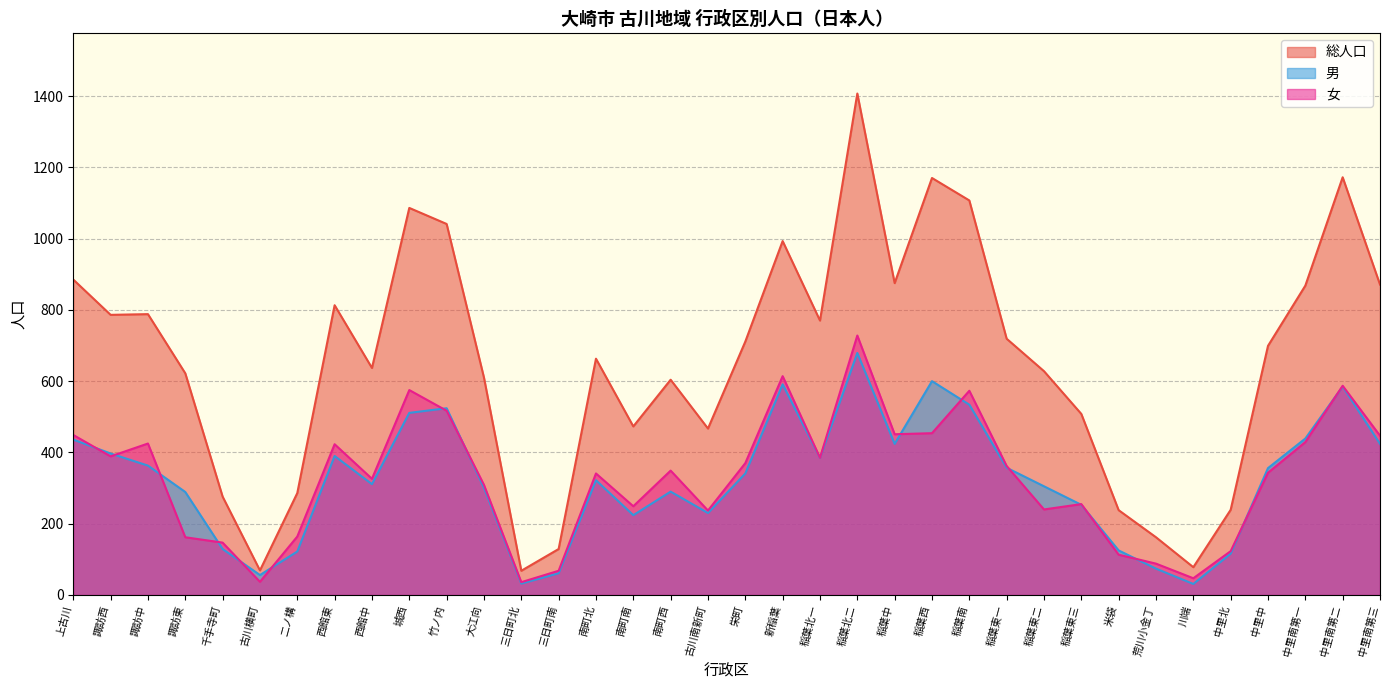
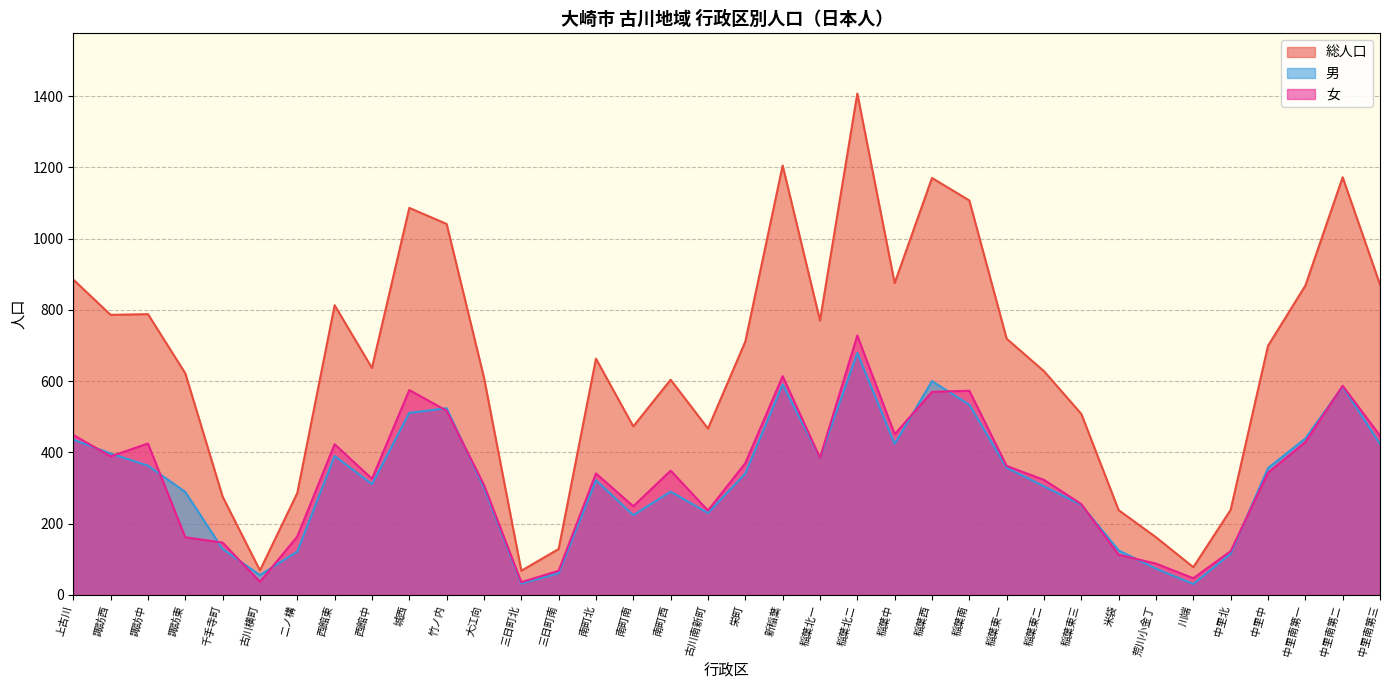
  {
    "総人口": {
      "上古川": 890,
      "諏訪西": 790,
      "諏訪中": 790,
      "諏訪東": 620,
      "千手寺町": 280,
      "古川横町": 70,
      "二ノ構": 290,
      "西館東": 810,
      "西館中": 640,
      "城西": 1090,
      "竹ノ内": 1040,
      "大江向": 610,
      "三日町北": 70,
      "三日町南": 130,
      "南町北": 660,
      "南町南": 470,
      "南町西": 600,
      "古川南新町": 470,
      "栄町": 710,
-     "新稲葉": 990,
+     "新稲葉": 1210,
      "稲葉北一": 770,
      "稲葉北二": 1410,
      "稲葉中": 880,
      "稲葉西": 1170,
      "稲葉南": 1110,
      "稲葉東一": 720,
      "稲葉東二": 630,
      "稲葉東三": 510,
      "米袋": 240,
      "荒川小金丁": 160,
      "川端": 80,
      "中里北": 240,
      "中里中": 700,
      "中里南第一": 870,
      "中里南第二": 1170,
      "中里南第三": 870
    },
    "男": {
      "上古川": 440,
      "諏訪西": 400,
      "諏訪中": 360,
      "諏訪東": 290,
      "千手寺町": 130,
      "古川横町": 60,
      "二ノ構": 120,
      "西館東": 390,
      "西館中": 310,
      "城西": 510,
      "大江向": 300,
      "南町北": 320,
      "南町南": 220,
      "南町西": 290,
      "栄町": 340,
      "新稲葉": 590,
      "稲葉北二": 680,
      "稲葉中": 420,
      "稲葉西": 600,
      "稲葉南": 530,
      "稲葉東二": 310,
      "米袋": 130,
      "荒川小金丁": 70,
      "川端": 30,
      "中里中": 360,
      "中里南第一": 440,
      "中里南第三": 420
    },
    "女": {
      "上古川": 450,
      "諏訪西": 390,
      "諏訪中": 430,
      "諏訪東": 160,
      "千手寺町": 150,
      "古川横町": 40,
      "二ノ構": 160,
      "西館東": 420,
      "西館中": 330,
      "城西": 580,
      "大江向": 310,
      "南町北": 340,
      "南町南": 250,
      "南町西": 350,
      "栄町": 370,
      "新稲葉": 610,
      "稲葉北二": 730,
      "稲葉中": 450,
-     "稲葉西": 450,
+     "稲葉西": 570,
      "稲葉南": 570,
-     "稲葉東二": 240,
+     "稲葉東二": 320,
      "米袋": 110,
      "荒川小金丁": 90,
      "川端": 50,
      "中里中": 340,
      "中里南第一": 430,
      "中里南第三": 450
    }
  }
